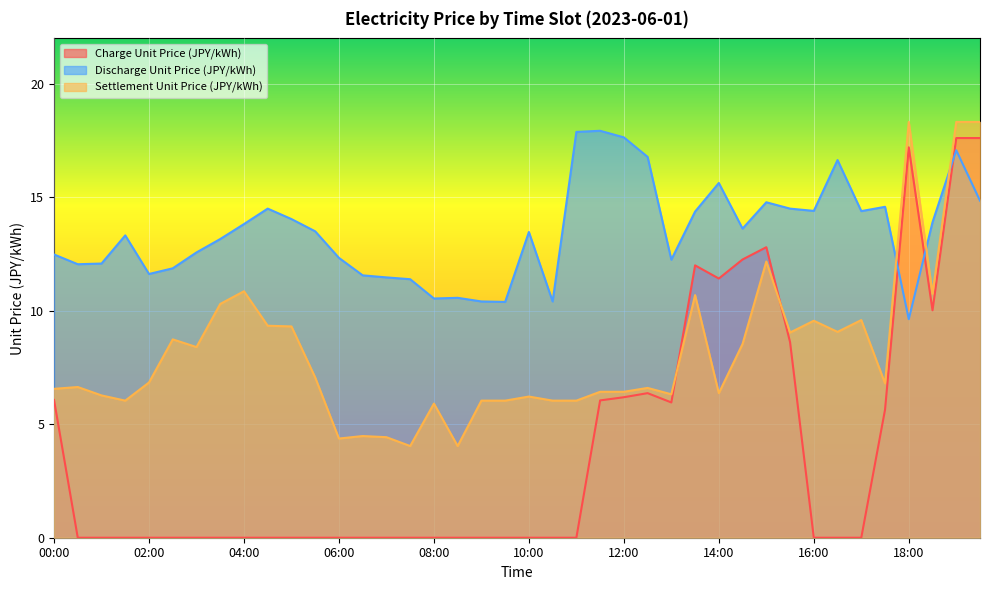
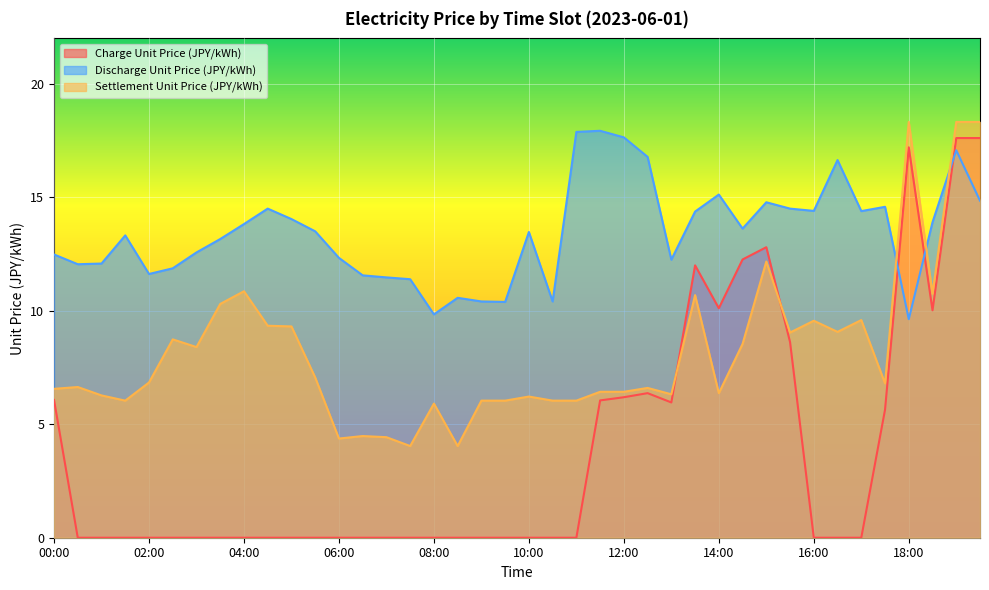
  {
    "Charge Unit Price (JPY/kWh)": {
      "00:00": 6.1,
      "02:00": 0.0,
      "04:00": 0.0,
      "06:00": 0.0,
      "08:00": 0.0,
      "10:00": 0.0,
      "12:00": 6.2,
-     "14:00": 11.4,
+     "14:00": 10.1,
      "16:00": 0.0,
      "18:00": 17.2
    },
    "Discharge Unit Price (JPY/kWh)": {
      "00:00": 12.5,
      "02:00": 11.6,
      "04:00": 13.8,
      "06:00": 12.3,
-     "08:00": 10.5,
+     "08:00": 9.8,
      "10:00": 13.5,
      "12:00": 17.6,
-     "14:00": 15.6,
+     "14:00": 15.1,
      "16:00": 14.4,
      "18:00": 9.6
    },
    "Settlement Unit Price (JPY/kWh)": {
      "00:00": 6.6,
      "02:00": 6.8,
      "04:00": 10.9,
      "06:00": 4.4,
      "08:00": 5.9,
      "10:00": 6.2,
      "12:00": 6.4,
      "14:00": 6.4,
      "16:00": 9.6,
      "18:00": 18.3
    }
  }
